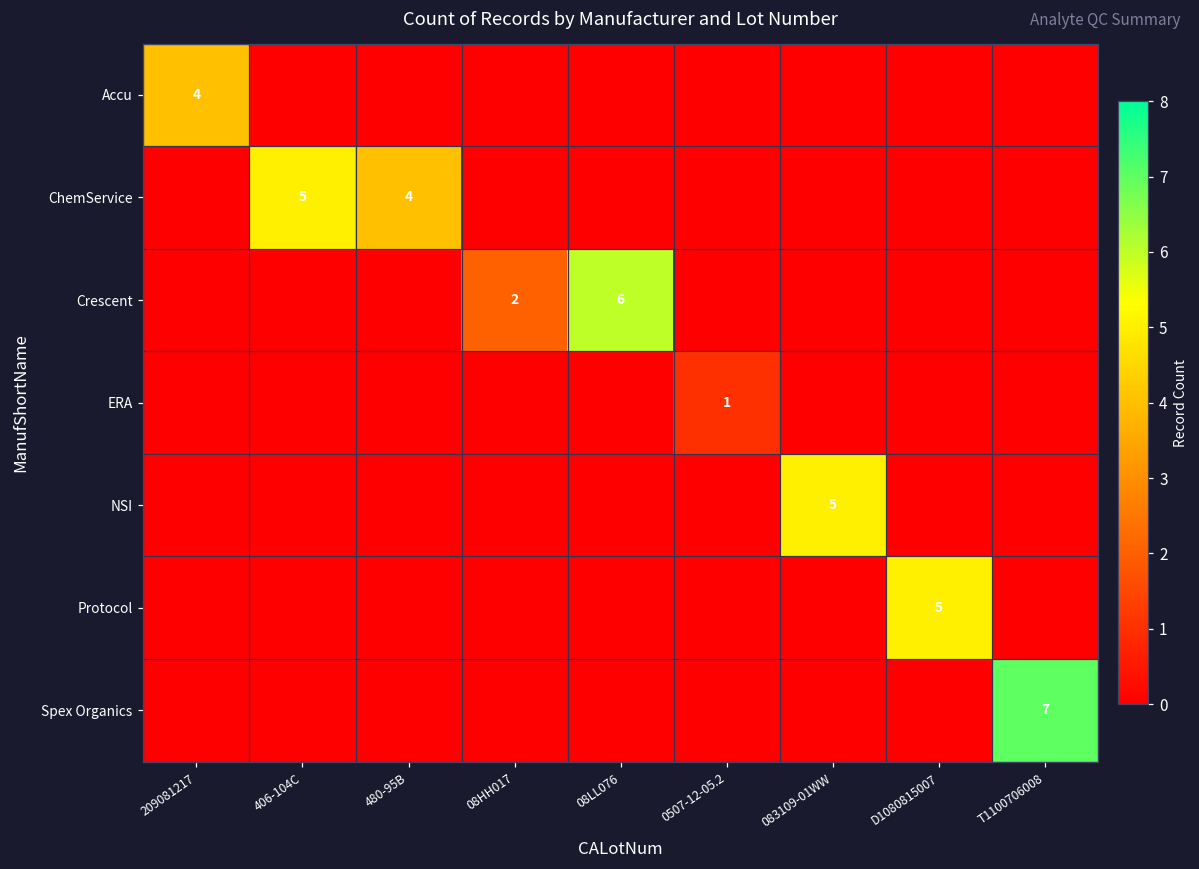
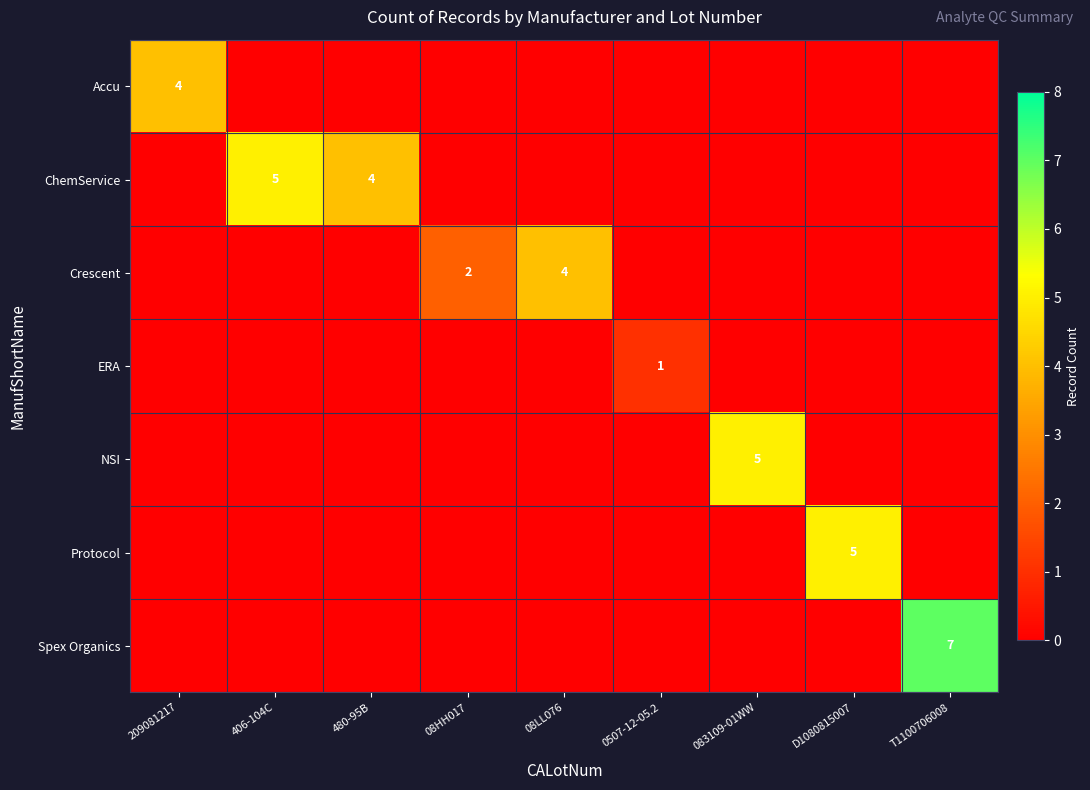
  {
    "Accu": {
      "209081217": 4
    },
    "ChemService": {
      "406-104C": 5,
      "480-95B": 4
    },
    "Crescent": {
      "08HH017": 2,
-     "08LL076": 6
+     "08LL076": 4
    },
    "ERA": {
      "0507-12-05.2": 1
    },
    "NSI": {
      "083109-01WW": 5
    },
    "Protocol": {
      "D1080815007": 5
    },
    "Spex Organics": {
      "T1100706008": 7
    }
  }
